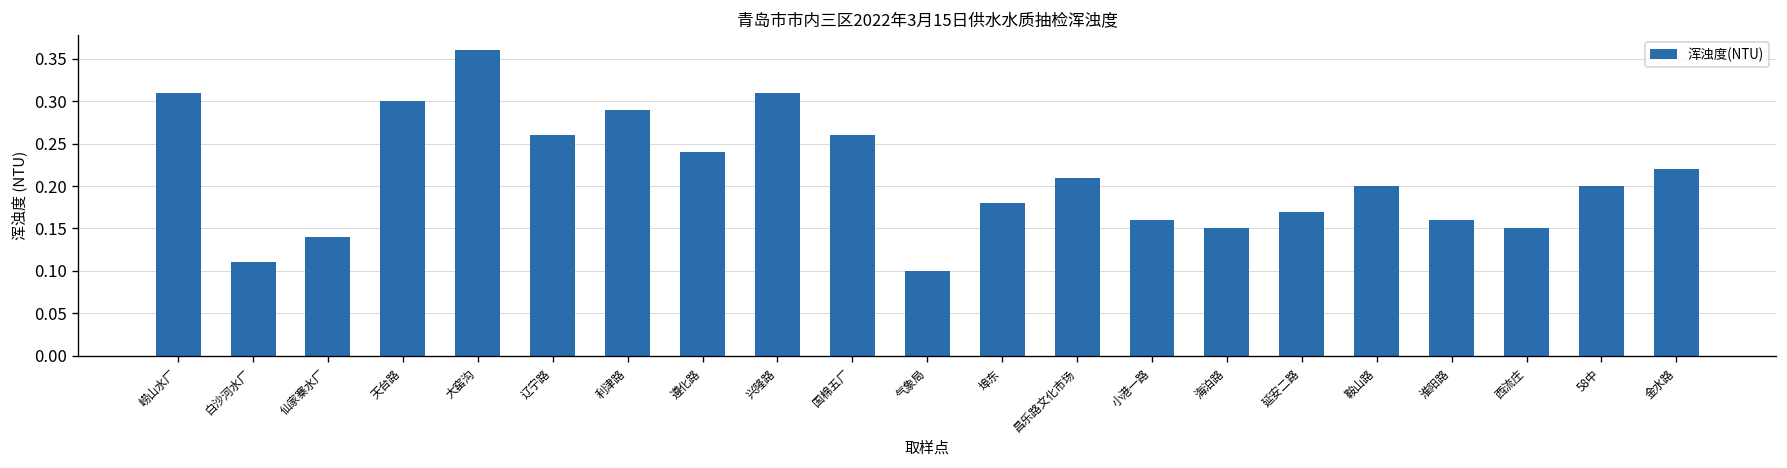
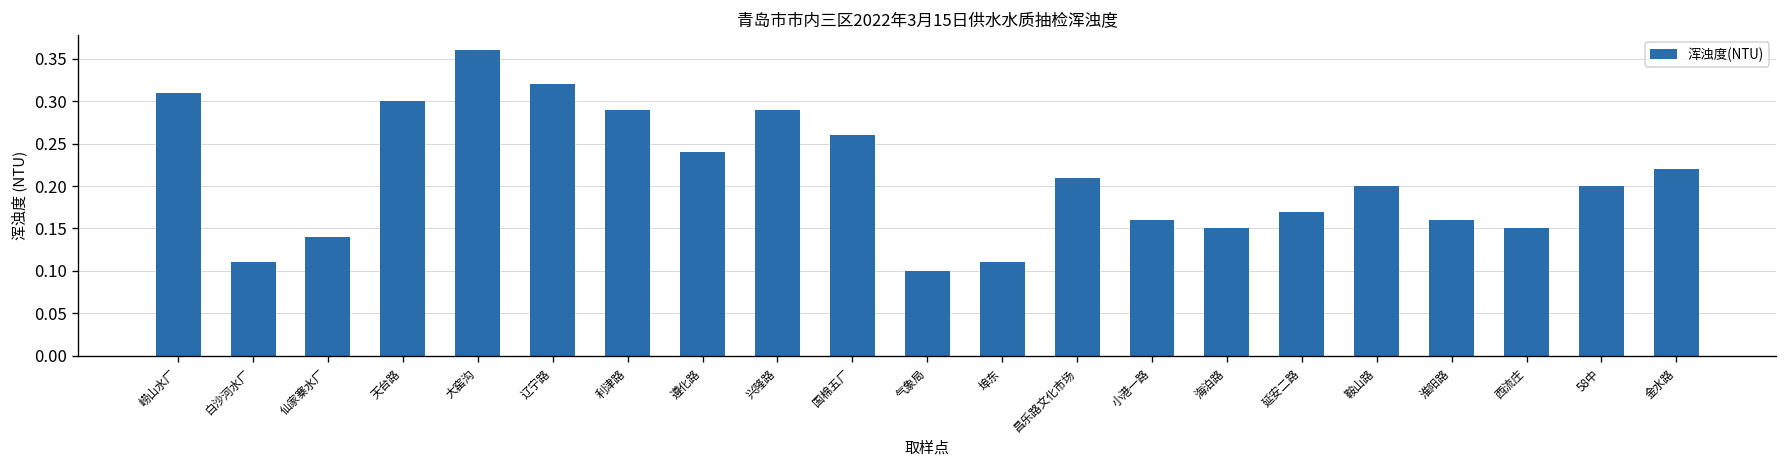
  {
    "崂山水厂": 0.31,
    "白沙河水厂": 0.11,
    "仙家寨水厂": 0.14,
    "天台路": 0.30,
    "大窑沟": 0.36,
-   "辽宁路": 0.26,
+   "辽宁路": 0.32,
    "利津路": 0.29,
    "遵化路": 0.24,
-   "兴隆路": 0.31,
+   "兴隆路": 0.29,
    "国棉五厂": 0.26,
    "气象局": 0.10,
-   "埠东": 0.18,
+   "埠东": 0.11,
    "昌乐路文化市场": 0.21,
    "小港一路": 0.16,
    "海泊路": 0.15,
    "延安二路": 0.17,
    "鞍山路": 0.20,
    "淮阳路": 0.16,
    "西流庄": 0.15,
    "58中": 0.20,
    "金水路": 0.22
  }
